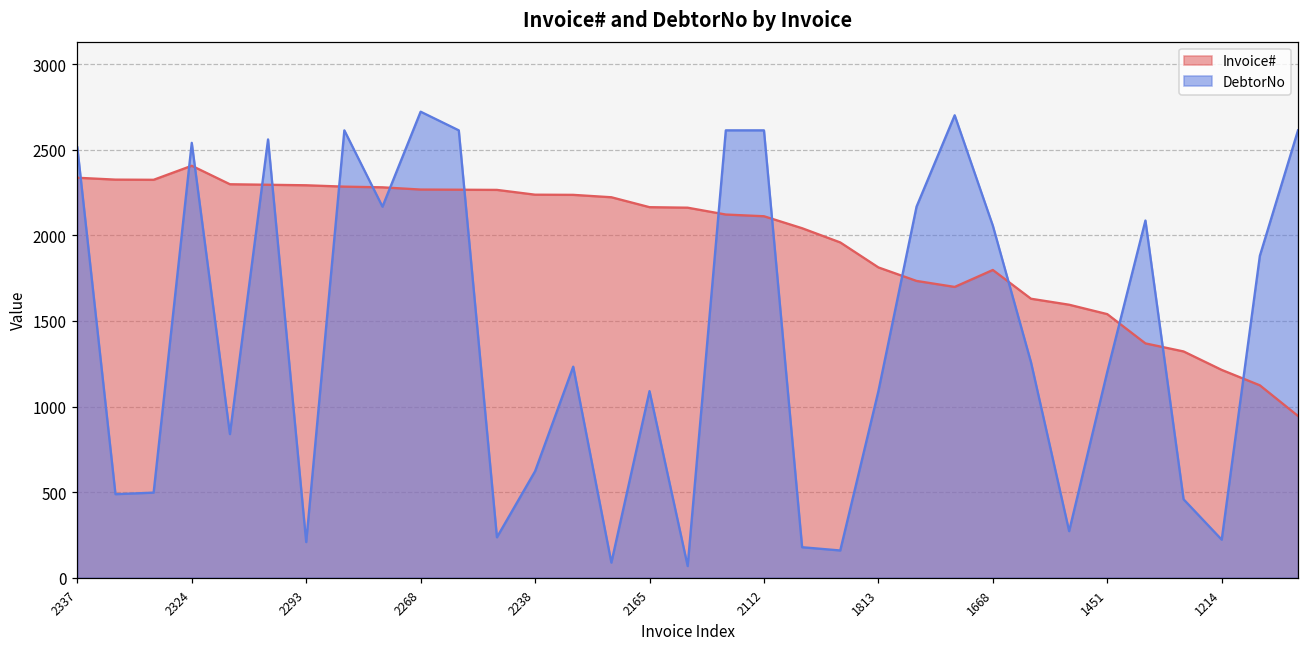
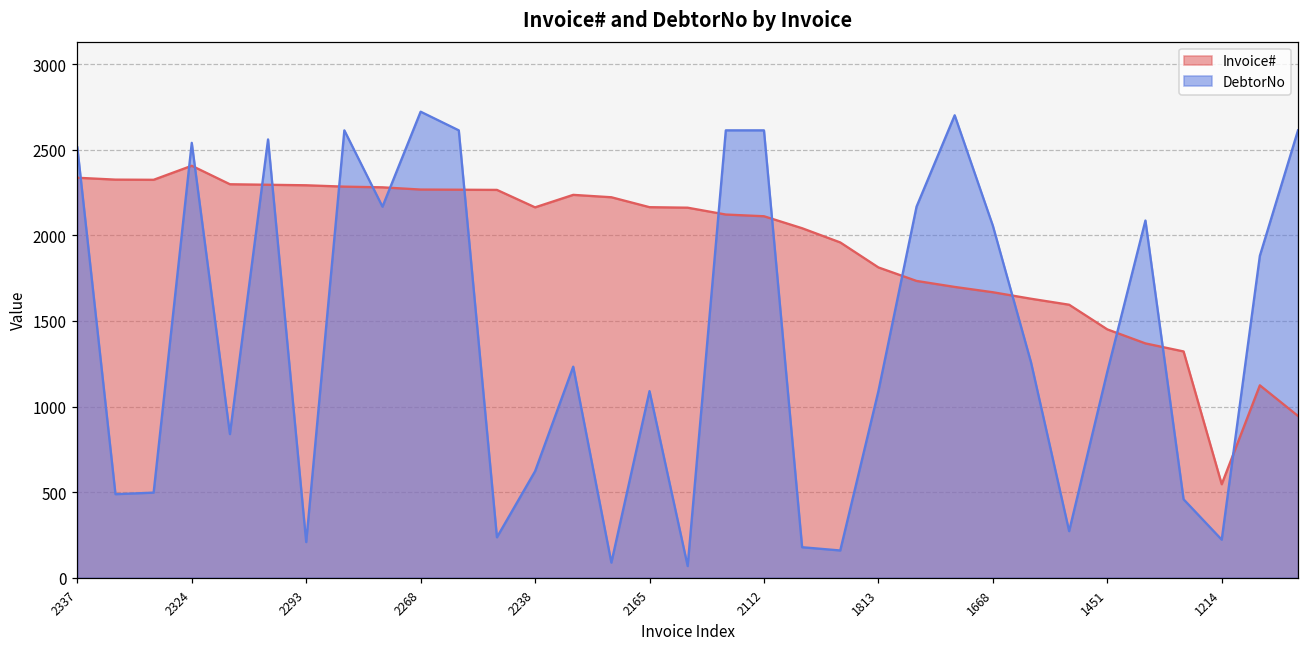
  {
    "Invoice#": {
      "2337": 2340,
      "2324": 2410,
      "2293": 2290,
      "2268": 2270,
-     "2238": 2240,
+     "2238": 2160,
      "2165": 2170,
      "2112": 2110,
      "1813": 1810,
-     "1668": 1800,
-     "1451": 1540,
-     "1214": 1210
+     "1668": 1670,
+     "1451": 1450,
+     "1214": 550
    },
    "DebtorNo": {
      "2337": 2520,
      "2324": 2540,
      "2293": 210,
      "2268": 2720,
      "2238": 620,
      "2165": 1090,
      "2112": 2610,
      "1813": 1090,
      "1668": 2060,
      "1451": 1200,
      "1214": 220
    }
  }
